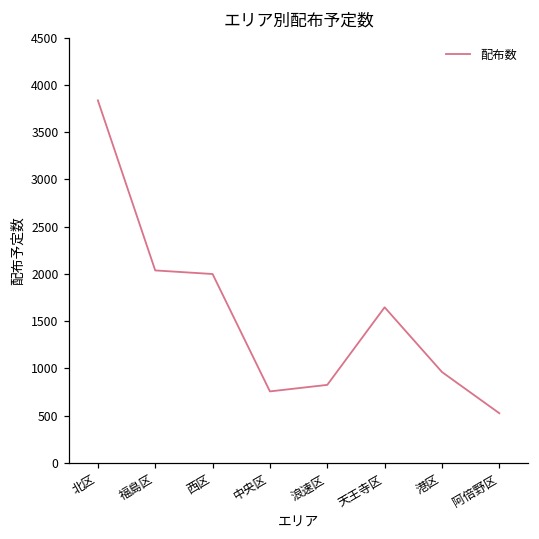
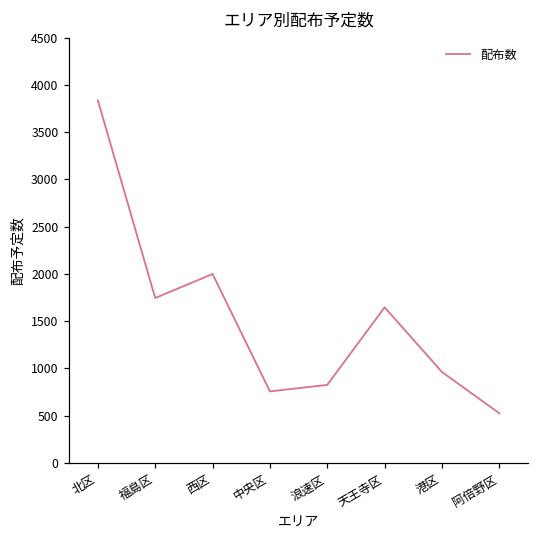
  {
    "北区": 3800,
-   "福島区": 2000,
+   "福島区": 1700,
    "西区": 2000,
    "中央区": 800,
    "浪速区": 800,
    "天王寺区": 1600,
    "港区": 1000,
    "阿倍野区": 500
  }
